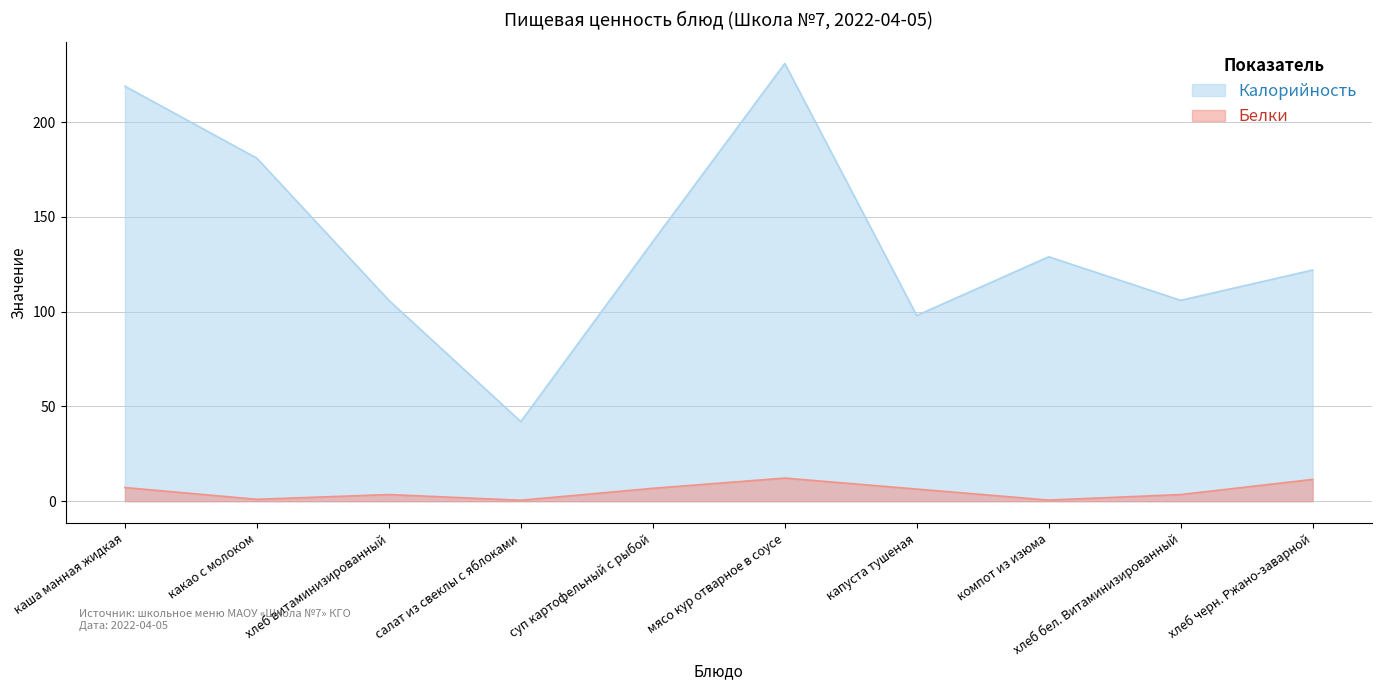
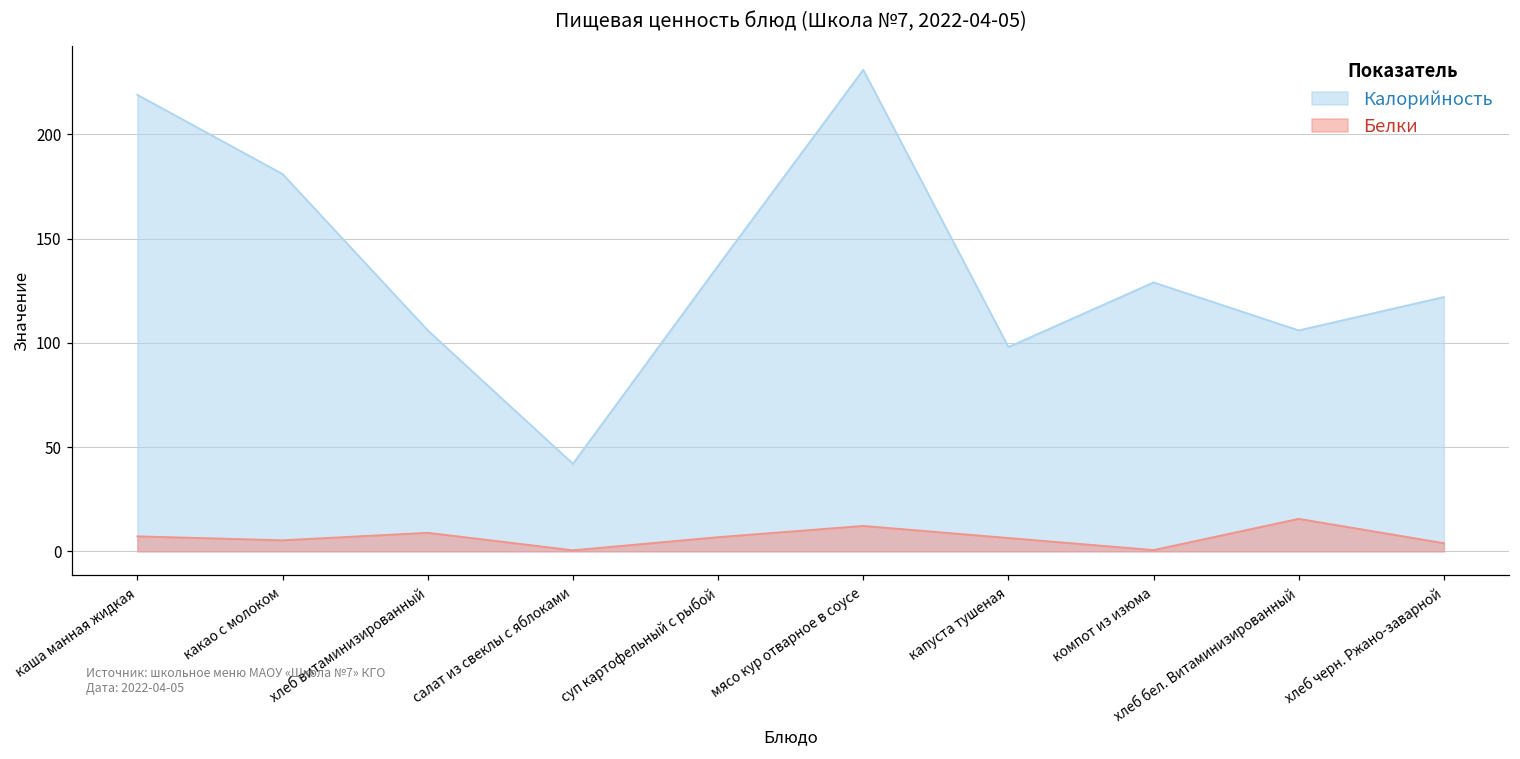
  {
    "Калорийность": {
      "каша манная жидкая": 219,
      "какао с молоком": 181,
      "хлеб витаминизированный": 106,
      "салат из свеклы с яблоками": 42,
      "суп картофельный с рыбой": 137,
      "мясо кур отварное в соусе": 231,
      "капуста тушеная": 98,
      "компот из изюма": 129,
      "хлеб бел. Витаминизированный": 106,
      "хлеб черн. Ржано-заварной": 122
    },
    "Белки": {
      "каша манная жидкая": 7,
-     "какао с молоком": 1,
-     "хлеб витаминизированный": 4,
+     "какао с молоком": 5,
+     "хлеб витаминизированный": 9,
      "салат из свеклы с яблоками": 1,
      "суп картофельный с рыбой": 7,
      "мясо кур отварное в соусе": 12,
      "капуста тушеная": 6,
      "компот из изюма": 1,
-     "хлеб бел. Витаминизированный": 4,
-     "хлеб черн. Ржано-заварной": 12
+     "хлеб бел. Витаминизированный": 16,
+     "хлеб черн. Ржано-заварной": 4
    }
  }
